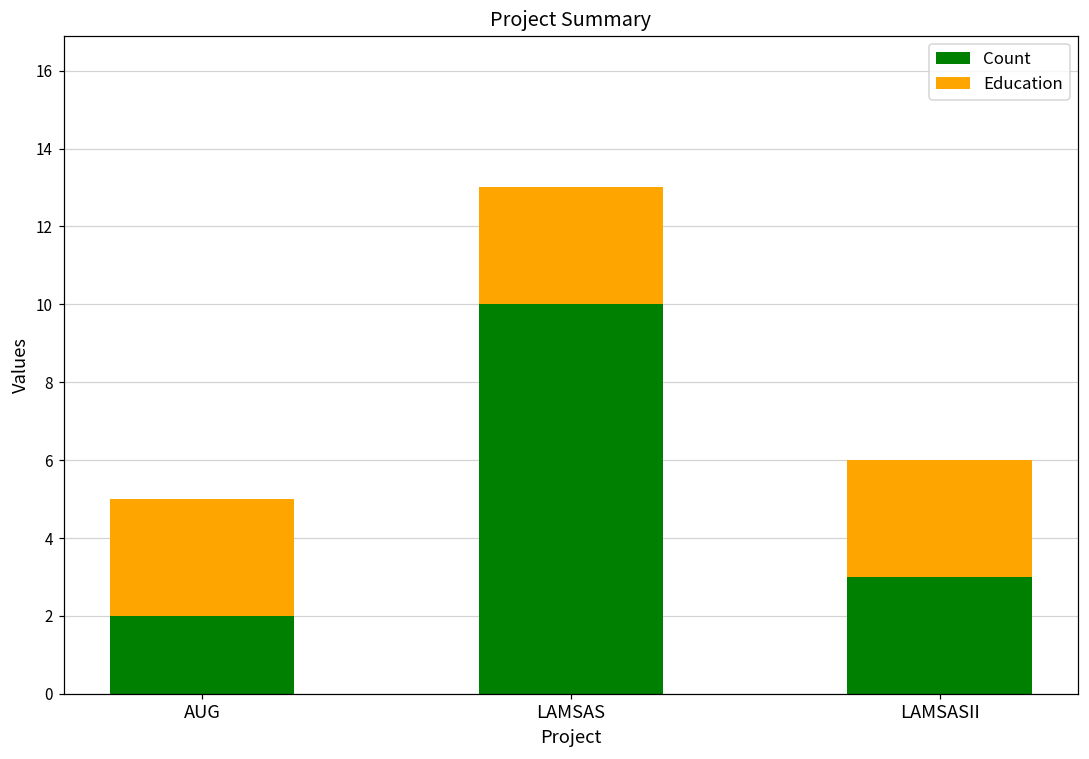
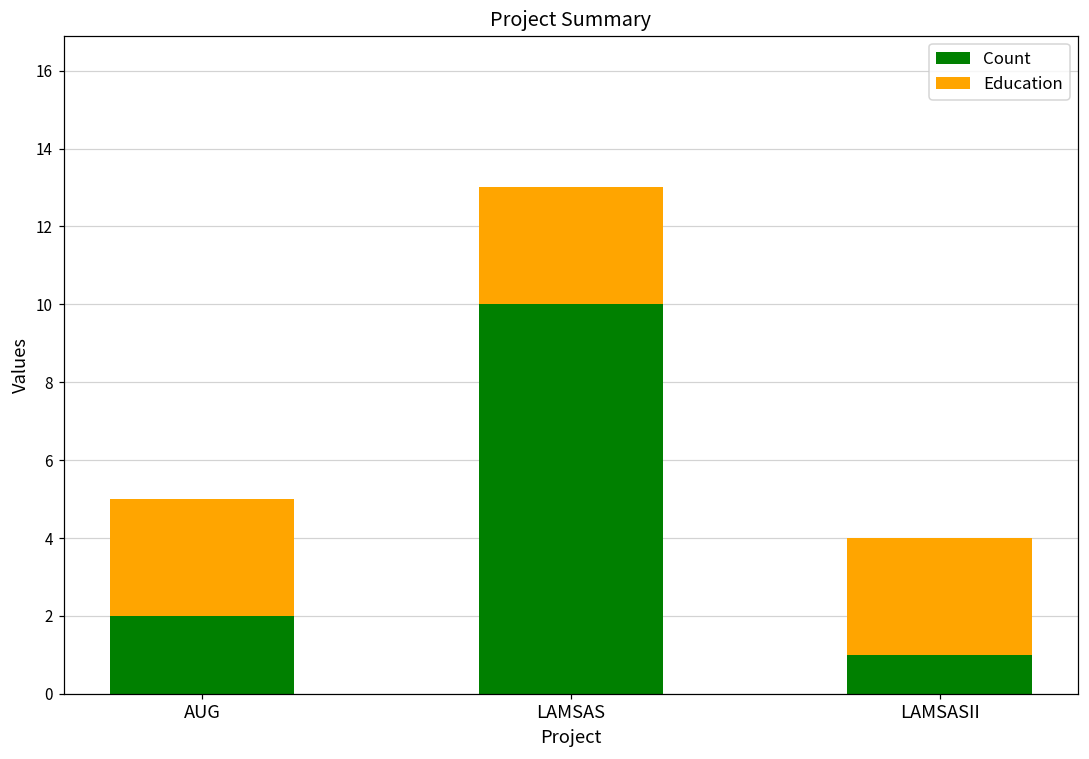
  {
    "Count": {
      "AUG": 2,
      "LAMSAS": 10,
-     "LAMSASII": 3
+     "LAMSASII": 1
    },
    "Education": {
      "AUG": 3,
      "LAMSAS": 3,
      "LAMSASII": 3
    }
  }
